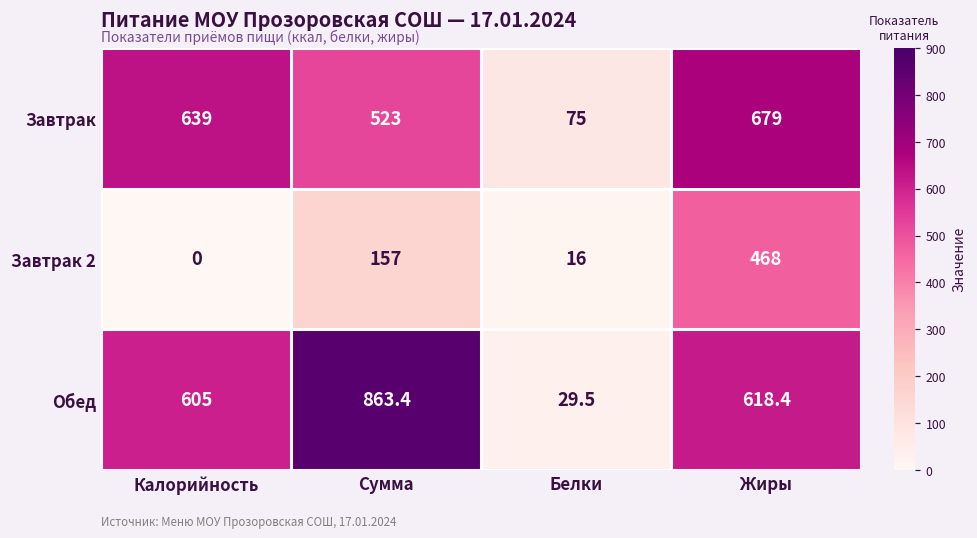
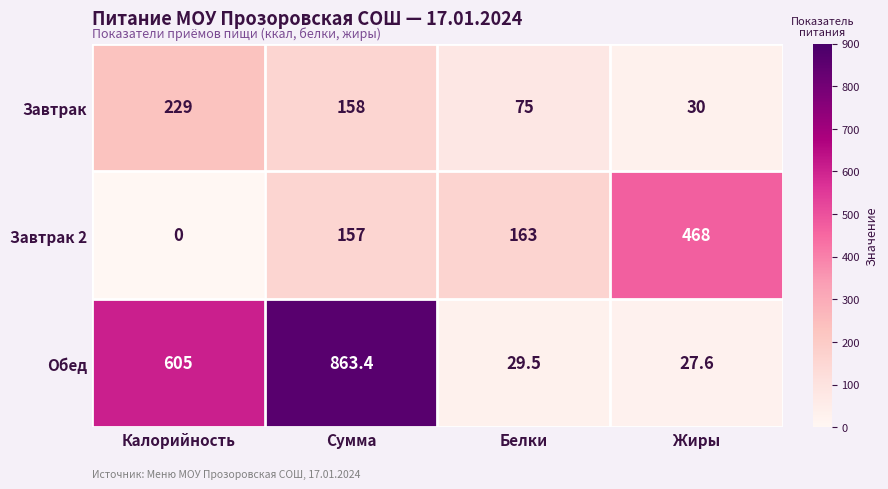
  {
    "Завтрак": {
-     "Калорийность": 639,
-     "Сумма": 523,
+     "Калорийность": 229,
+     "Сумма": 158,
      "Белки": 75,
-     "Жиры": 679
+     "Жиры": 30
    },
    "Завтрак 2": {
      "Калорийность": 0,
      "Сумма": 157,
-     "Белки": 16,
+     "Белки": 163,
      "Жиры": 468
    },
    "Обед": {
      "Калорийность": 605,
      "Сумма": 863.4,
      "Белки": 29.5,
-     "Жиры": 618.4
+     "Жиры": 27.6
    }
  }
